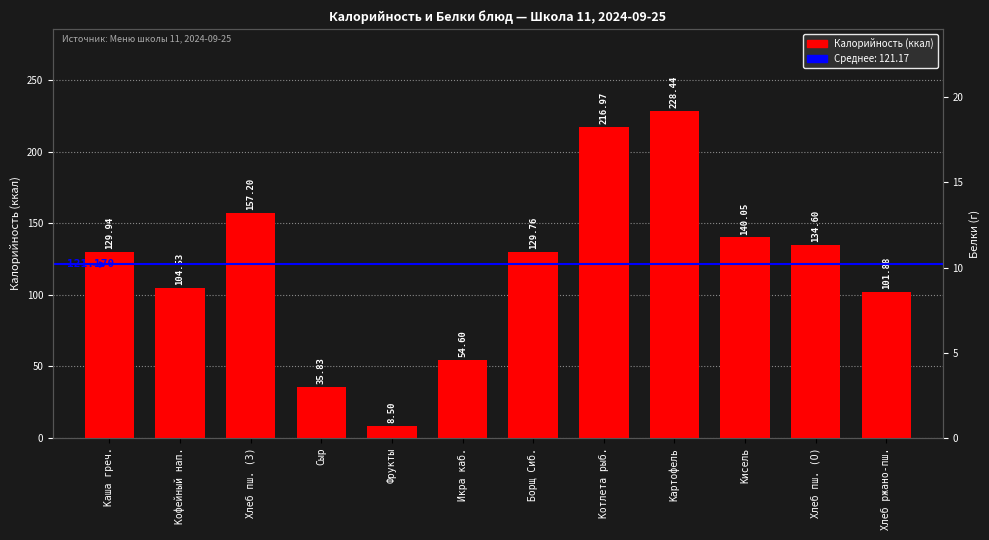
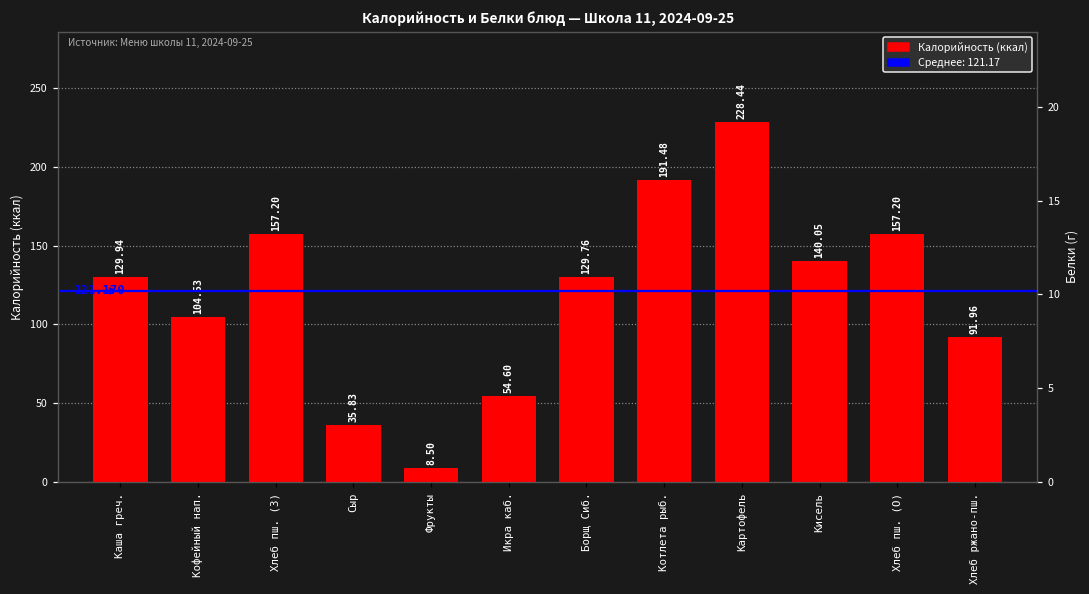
  {
    "Каша греч.": 129.94,
    "Кофейный нап.": 104.53,
    "Хлеб пш. (З)": 157.20,
    "Сыр": 35.83,
    "Фрукты": 8.50,
    "Икра каб.": 54.60,
    "Борщ Сиб.": 129.76,
-   "Котлета рыб.": 216.97,
+   "Котлета рыб.": 191.48,
    "Картофель": 228.44,
    "Кисель": 140.05,
-   "Хлеб пш. (О)": 134.60,
-   "Хлеб ржано-пш.": 101.88
+   "Хлеб пш. (О)": 157.20,
+   "Хлеб ржано-пш.": 91.96
  }
